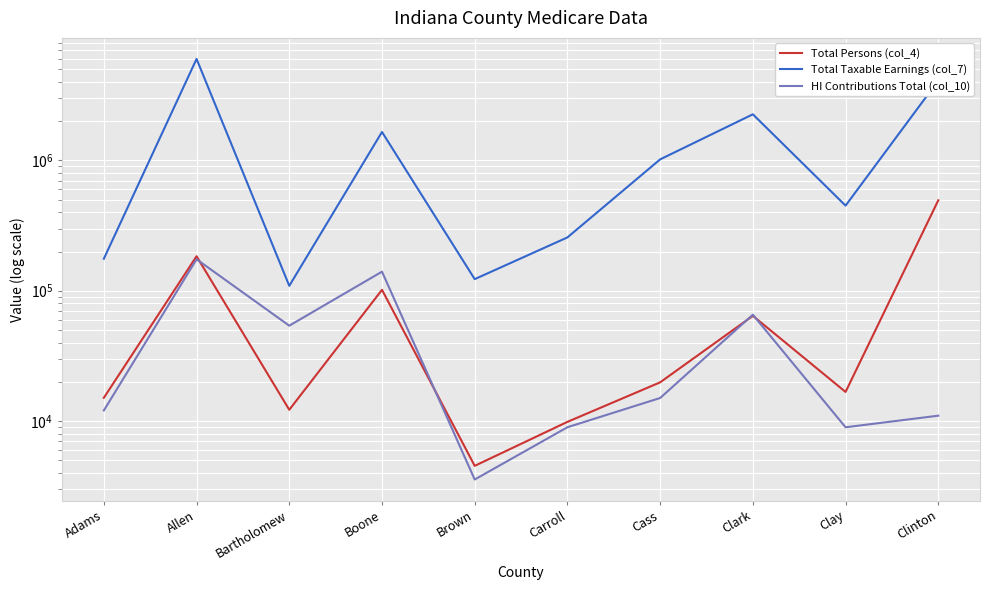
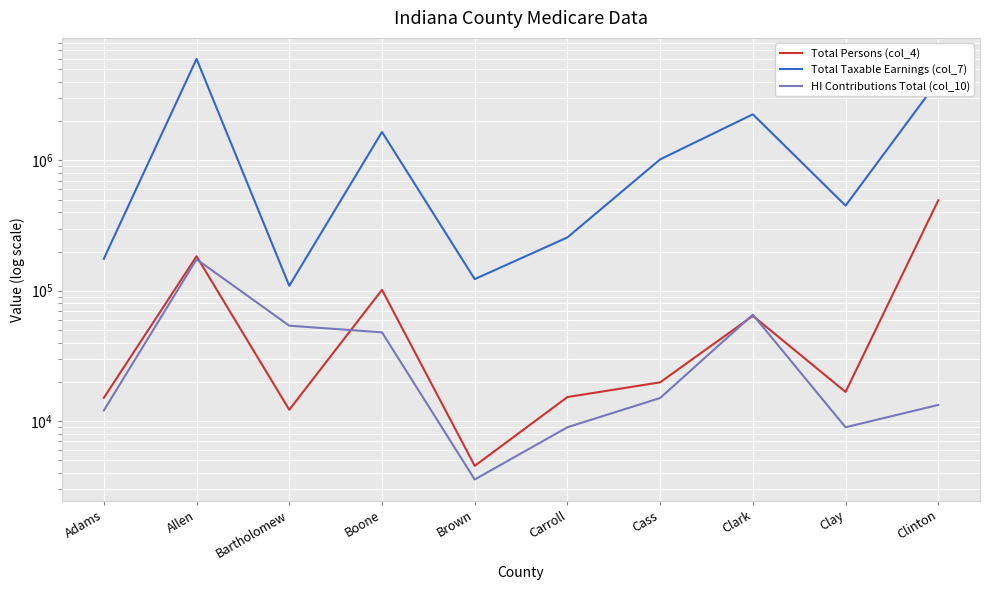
  {
    "Total Persons (col_4)": {
      "Adams": 15000,
      "Allen": 180000,
      "Bartholomew": 12000,
      "Boone": 100000,
      "Brown": 4500,
-     "Carroll": 10000,
+     "Carroll": 15000,
      "Cass": 20000,
      "Clay": 17000,
      "Clinton": 490000
    },
    "Total Taxable Earnings (col_7)": {
      "Adams": 180000,
      "Allen": 6000000,
      "Bartholomew": 110000,
      "Boone": 1700000,
      "Brown": 120000,
      "Carroll": 260000,
      "Cass": 1000000,
      "Clark": 2300000,
      "Clay": 450000
    },
    "HI Contributions Total (col_10)": {
      "Adams": 12000,
      "Allen": 170000,
      "Bartholomew": 54000,
-     "Boone": 140000,
+     "Boone": 48000,
      "Brown": 3600,
      "Carroll": 9000,
      "Cass": 15000,
      "Clay": 9000,
-     "Clinton": 11000
+     "Clinton": 13000
    }
  }
